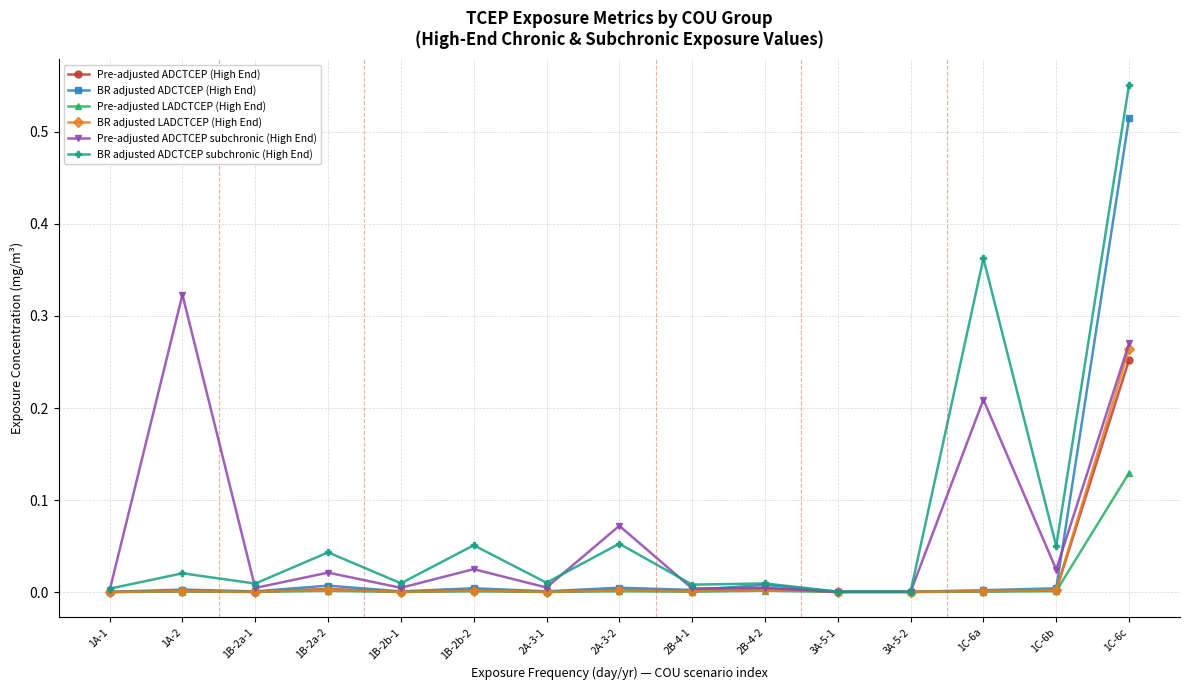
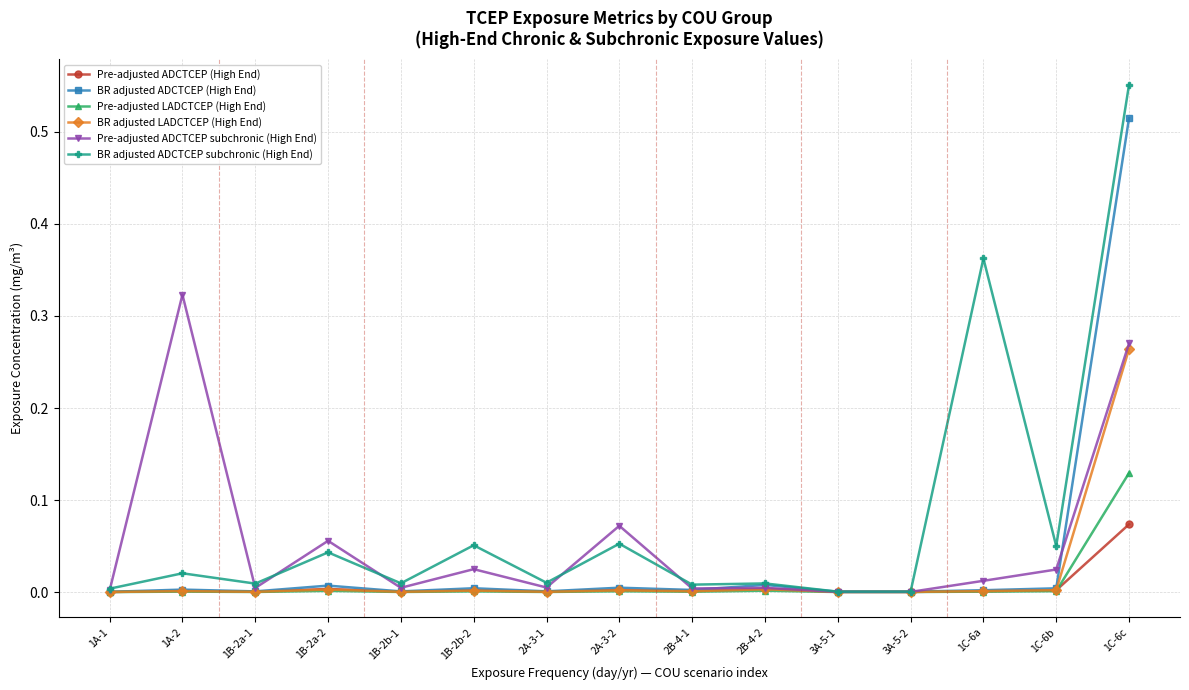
  {
    "Pre-adjusted ADCTCEP (High End)": {
-     "1C-6c": 0.25
+     "1C-6c": 0.07
    },
    "BR adjusted ADCTCEP (High End)": {
      "1B-2a-2": 0.01,
      "1C-6c": 0.51
    },
    "BR adjusted LADCTCEP (High End)": {
      "1C-6c": 0.26
    },
    "Pre-adjusted ADCTCEP subchronic (High End)": {
      "1A-2": 0.32,
      "1B-2a-1": 0.00,
-     "1B-2a-2": 0.02,
+     "1B-2a-2": 0.06,
      "1B-2b-1": 0.00,
      "1B-2b-2": 0.02,
      "2A-3-1": 0.00,
      "2A-3-2": 0.07,
-     "1C-6a": 0.21,
+     "1C-6a": 0.01,
      "1C-6b": 0.02,
      "1C-6c": 0.27
    }
  }
